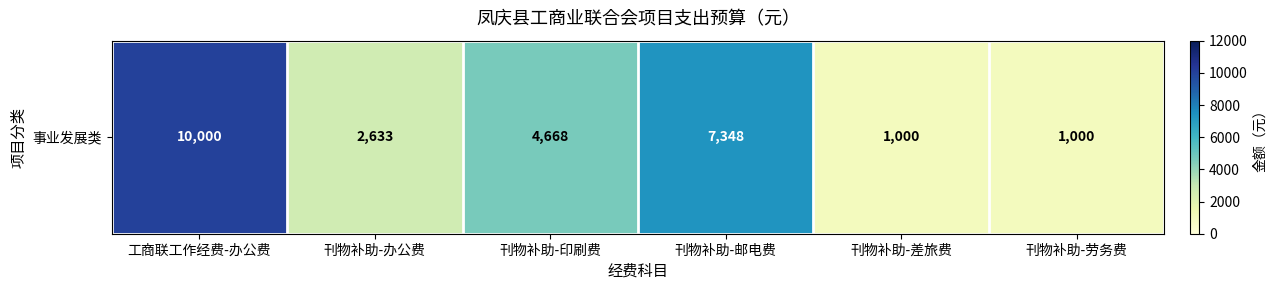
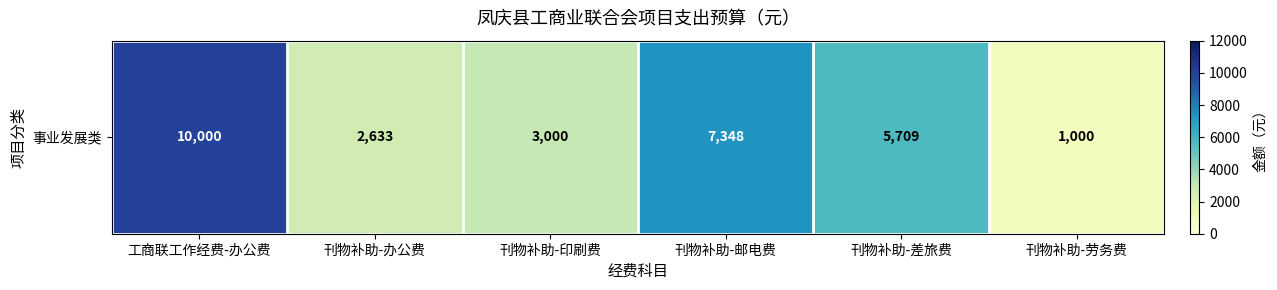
  {
    "事业发展类": {
      "工商联工作经费-办公费": "10,000",
      "刊物补助-办公费": "2,633",
-     "刊物补助-印刷费": "4,668",
+     "刊物补助-印刷费": "3,000",
      "刊物补助-邮电费": "7,348",
-     "刊物补助-差旅费": "1,000",
+     "刊物补助-差旅费": "5,709",
      "刊物补助-劳务费": "1,000"
    }
  }
